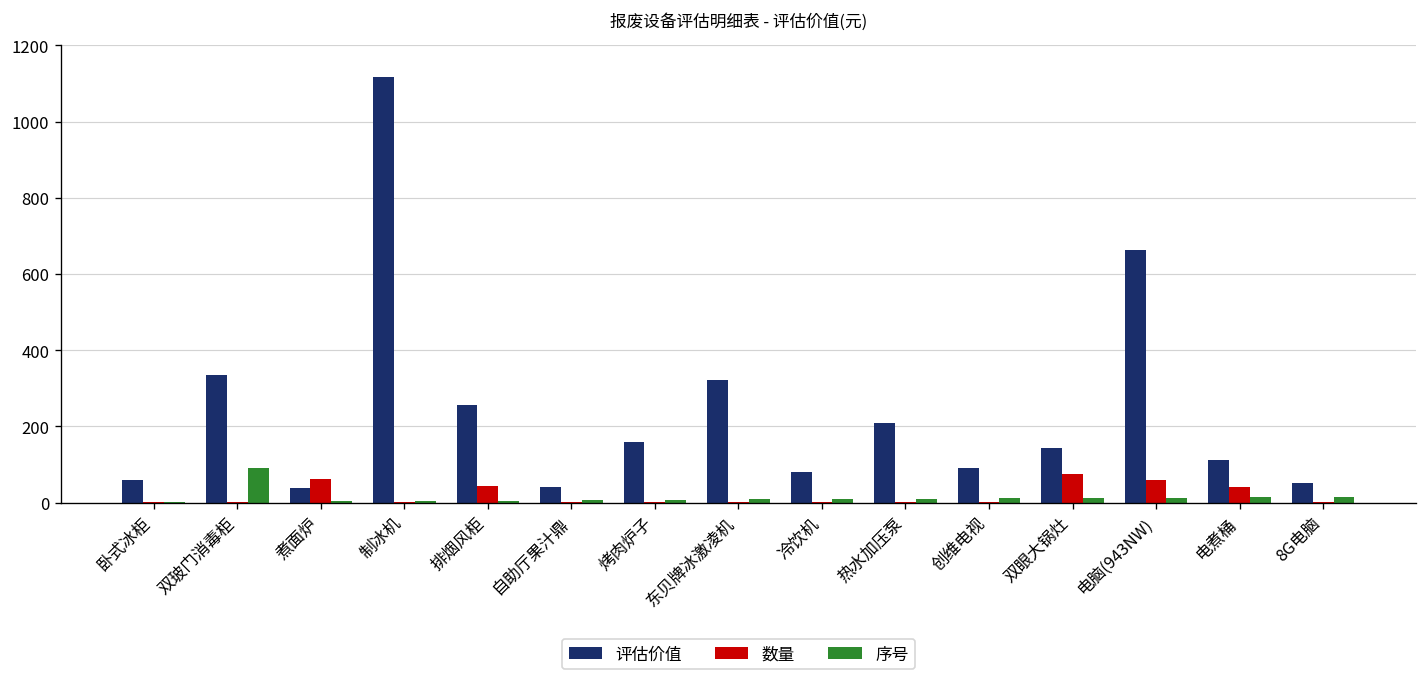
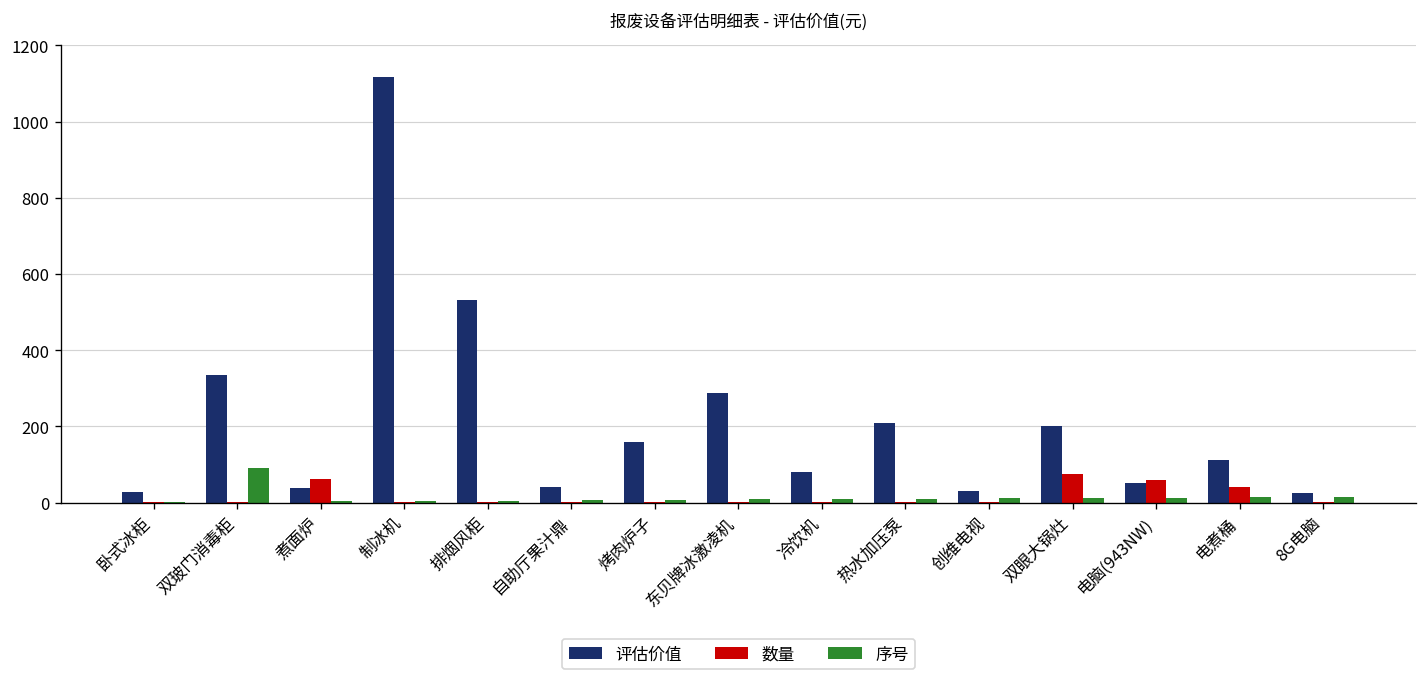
  {
    "评估价值": {
-     "卧式冰柜": 60,
+     "卧式冰柜": 30,
      "双玻门消毒柜": 340,
      "煮面炉": 40,
      "制冰机": 1120,
-     "排烟风柜": 260,
+     "排烟风柜": 530,
      "自助厅果汁鼎": 40,
      "烤肉炉子": 160,
-     "东贝牌冰激凌机": 320,
+     "东贝牌冰激凌机": 290,
      "冷饮机": 80,
      "热水加压泵": 210,
-     "创维电视": 90,
-     "双眼大锅灶": 140,
-     "电脑(943NW)": 660,
+     "创维电视": 30,
+     "双眼大锅灶": 200,
+     "电脑(943NW)": 50,
      "电煮桶": 110,
-     "8G电脑": 50
+     "8G电脑": 20
    },
    "数量": {
      "煮面炉": 60,
-     "排烟风柜": 40,
+     "排烟风柜": 0,
      "双眼大锅灶": 80,
      "电脑(943NW)": 60,
      "电煮桶": 40
    },
    "序号": {
      "双玻门消毒柜": 90,
      "东贝牌冰激凌机": 10,
      "冷饮机": 10,
      "热水加压泵": 10,
      "创维电视": 10,
      "双眼大锅灶": 10,
      "电脑(943NW)": 10,
      "电煮桶": 10,
      "8G电脑": 20
    }
  }
